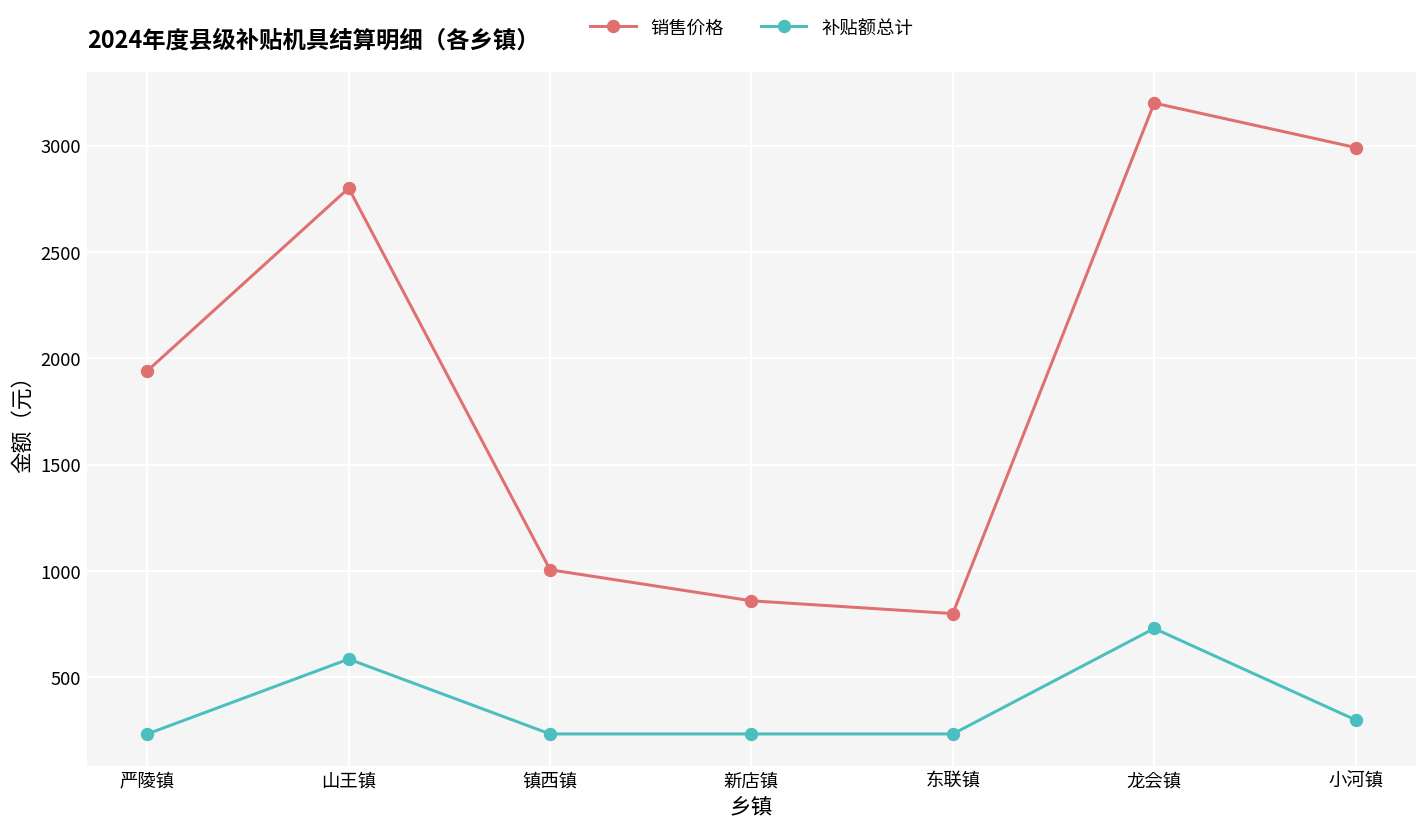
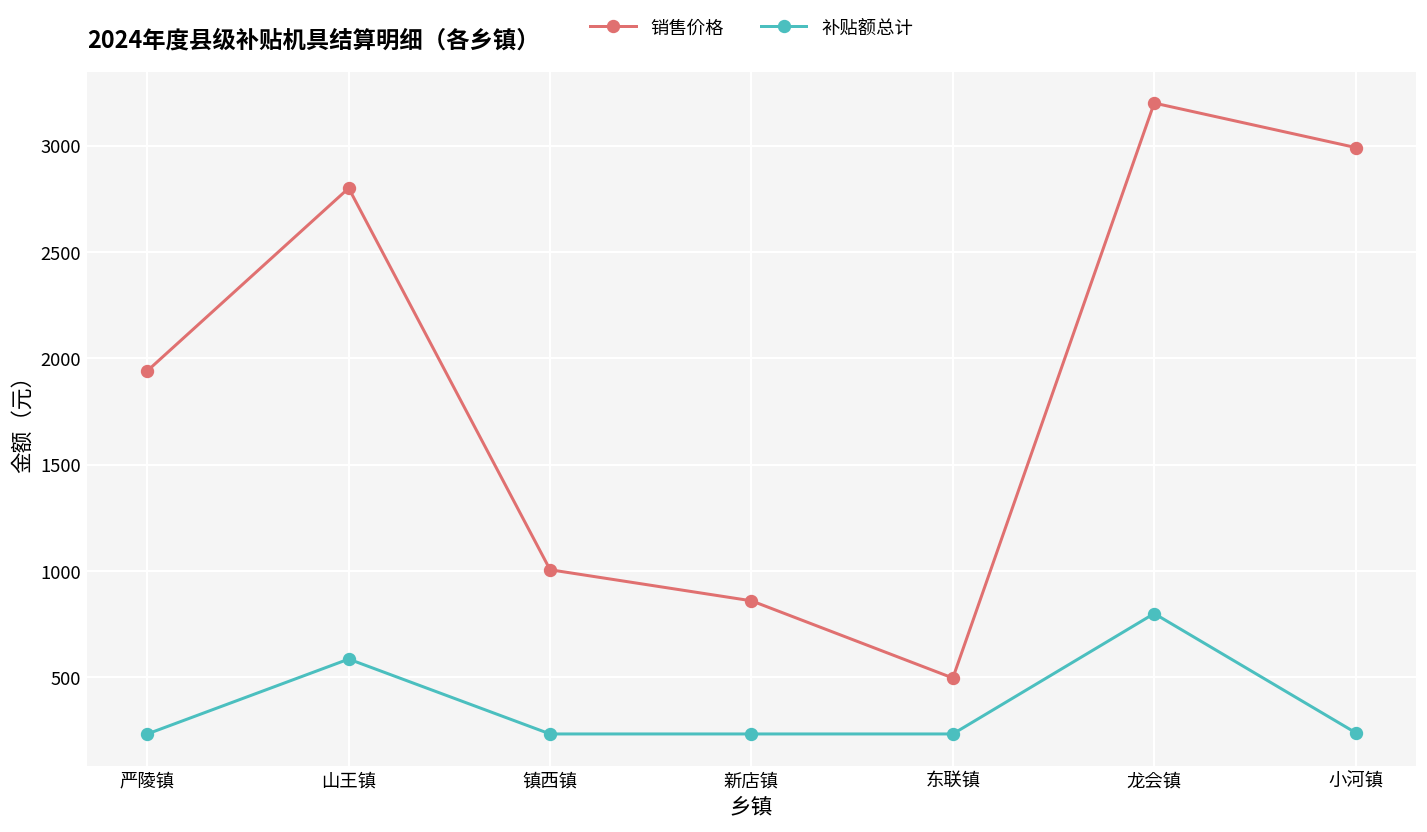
  {
    "销售价格": {
      "严陵镇": 1940,
      "山王镇": 2800,
      "镇西镇": 1010,
      "新店镇": 860,
-     "东联镇": 800,
+     "东联镇": 500,
      "龙会镇": 3200,
      "小河镇": 2990
    },
    "补贴额总计": {
      "严陵镇": 230,
      "山王镇": 590,
      "镇西镇": 230,
      "新店镇": 230,
      "东联镇": 230,
-     "龙会镇": 730,
-     "小河镇": 300
+     "龙会镇": 800,
+     "小河镇": 240
    }
  }
